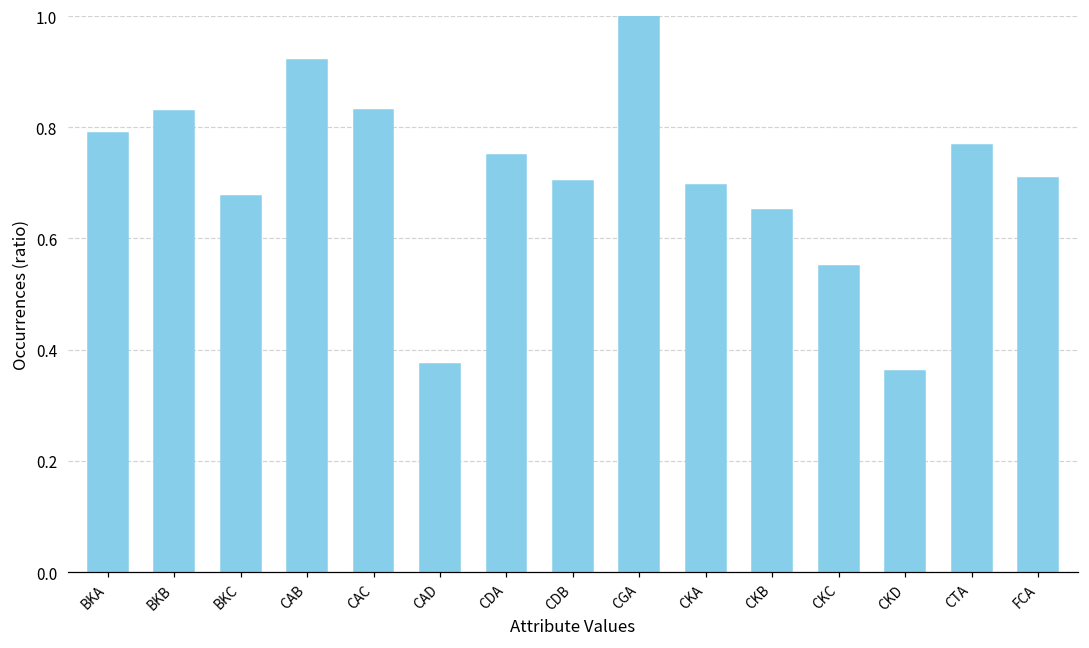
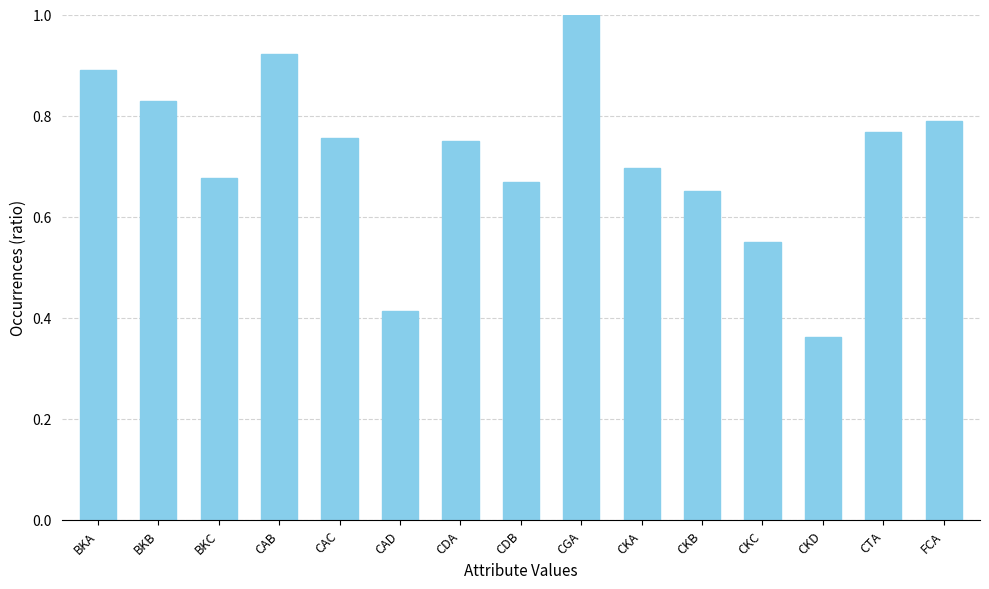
  {
-   "BKA": 0.79,
+   "BKA": 0.89,
    "BKB": 0.83,
    "BKC": 0.68,
    "CAB": 0.92,
-   "CAC": 0.83,
-   "CAD": 0.38,
+   "CAC": 0.76,
+   "CAD": 0.41,
    "CDA": 0.75,
-   "CDB": 0.70,
+   "CDB": 0.67,
    "CGA": 1.00,
    "CKA": 0.70,
    "CKB": 0.65,
    "CKC": 0.55,
    "CKD": 0.36,
    "CTA": 0.77,
-   "FCA": 0.71
+   "FCA": 0.79
  }
